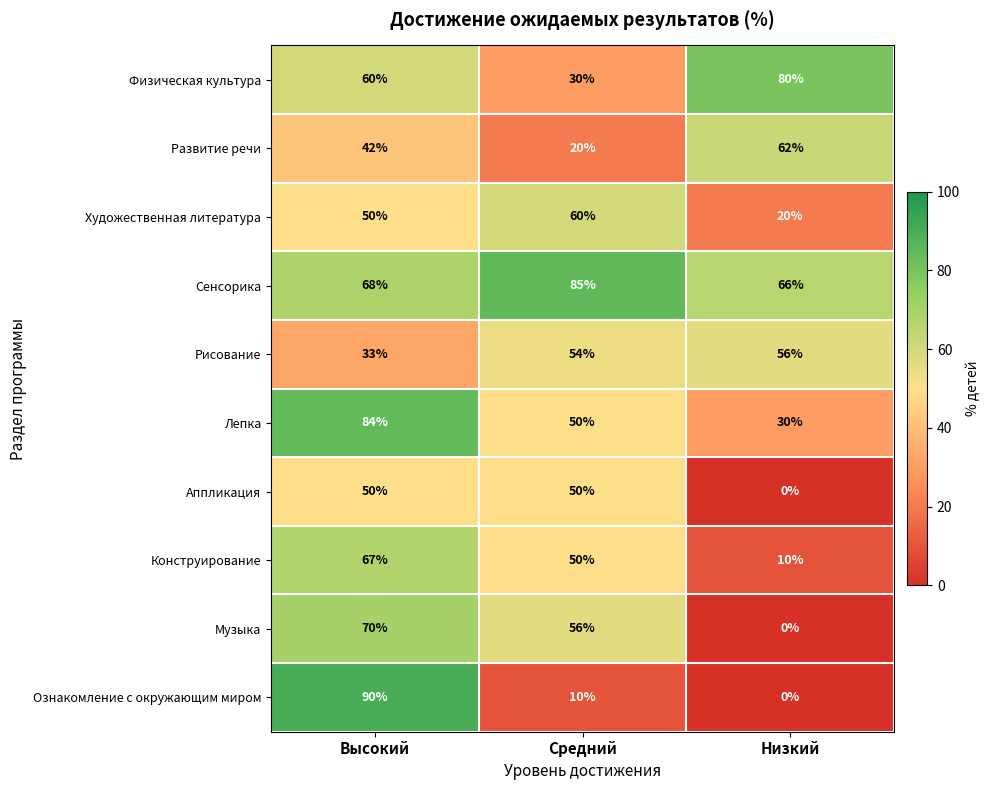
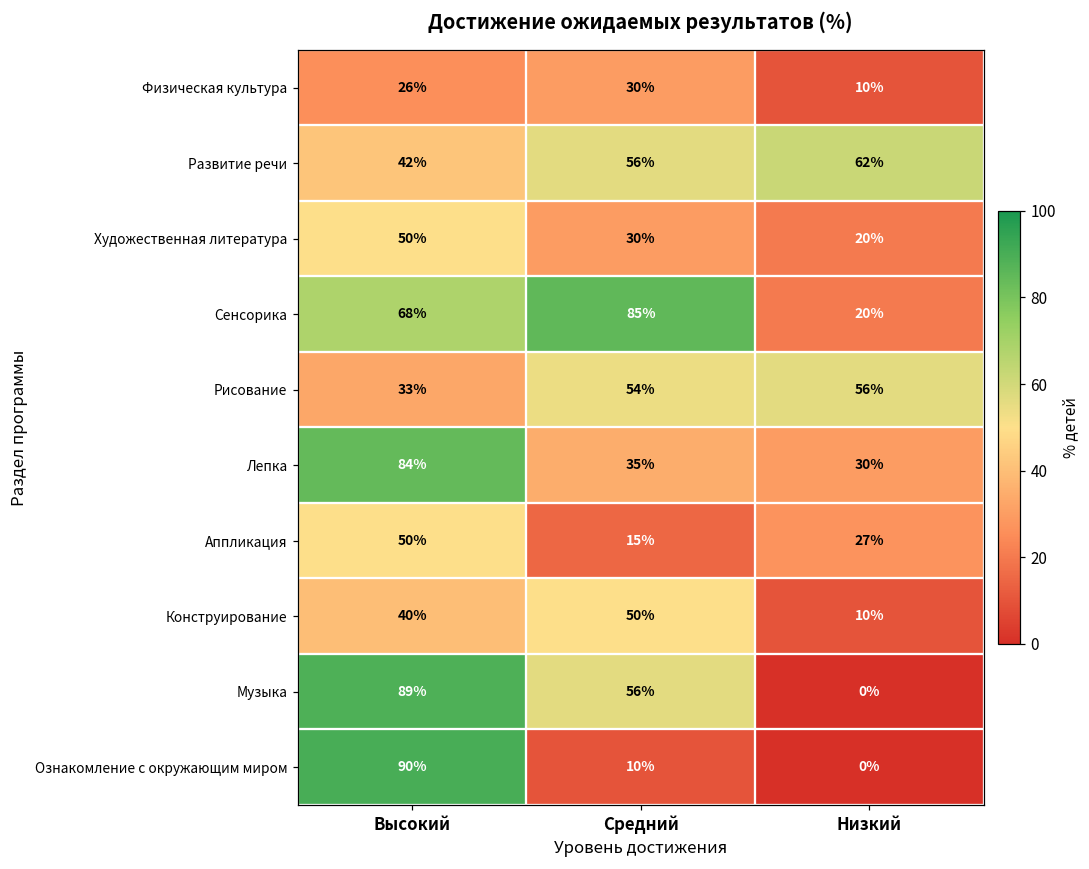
  {
    "Физическая культура": {
-     "Высокий": "60%",
+     "Высокий": "26%",
      "Средний": "30%",
-     "Низкий": "80%"
+     "Низкий": "10%"
    },
    "Развитие речи": {
      "Высокий": "42%",
-     "Средний": "20%",
+     "Средний": "56%",
      "Низкий": "62%"
    },
    "Художественная литература": {
      "Высокий": "50%",
-     "Средний": "60%",
+     "Средний": "30%",
      "Низкий": "20%"
    },
    "Сенсорика": {
      "Высокий": "68%",
      "Средний": "85%",
-     "Низкий": "66%"
+     "Низкий": "20%"
    },
    "Рисование": {
      "Высокий": "33%",
      "Средний": "54%",
      "Низкий": "56%"
    },
    "Лепка": {
      "Высокий": "84%",
-     "Средний": "50%",
+     "Средний": "35%",
      "Низкий": "30%"
    },
    "Аппликация": {
      "Высокий": "50%",
-     "Средний": "50%",
-     "Низкий": "0%"
+     "Средний": "15%",
+     "Низкий": "27%"
    },
    "Конструирование": {
-     "Высокий": "67%",
+     "Высокий": "40%",
      "Средний": "50%",
      "Низкий": "10%"
    },
    "Музыка": {
-     "Высокий": "70%",
+     "Высокий": "89%",
      "Средний": "56%",
      "Низкий": "0%"
    },
    "Ознакомление с окружающим миром": {
      "Высокий": "90%",
      "Средний": "10%",
      "Низкий": "0%"
    }
  }
